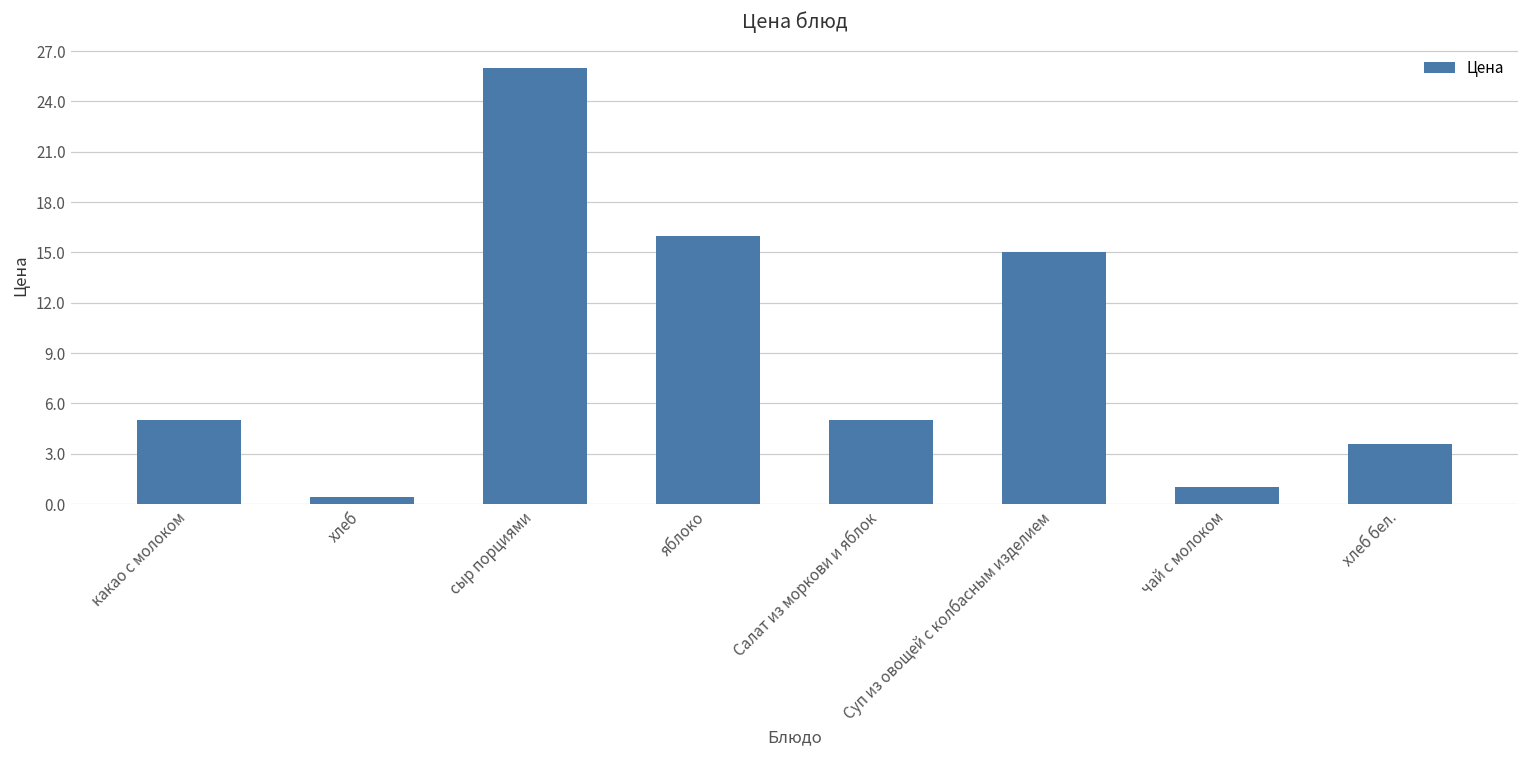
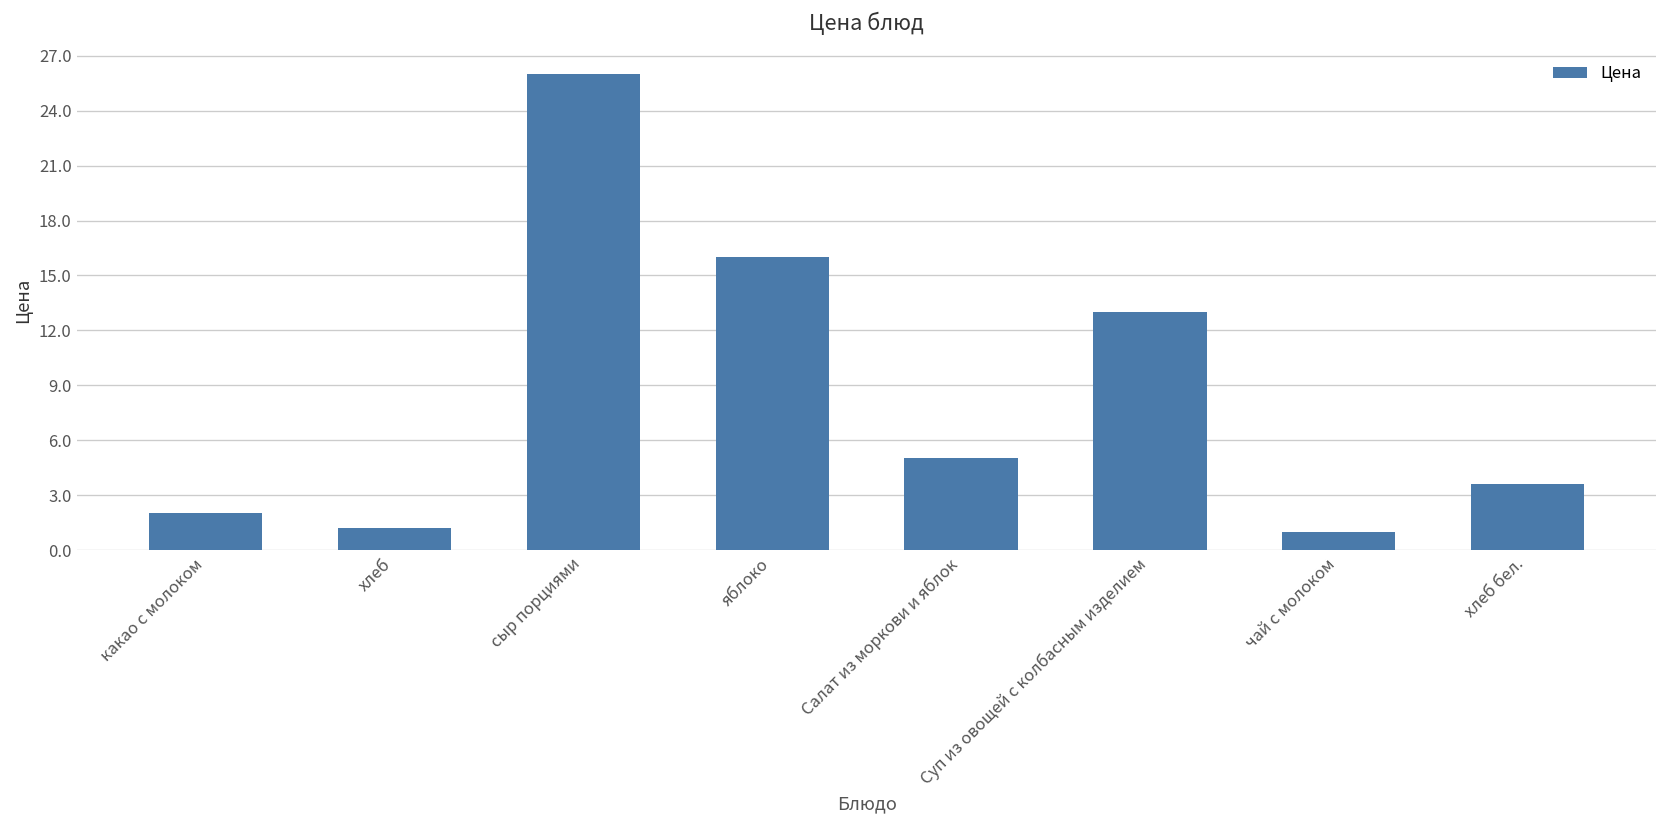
  {
-   "какао с молоком": 5,
-   "хлеб": 0.4,
+   "какао с молоком": 2,
+   "хлеб": 1.2,
    "сыр порциями": 26.0,
    "яблоко": 16.0,
    "Салат из моркови и яблок": 5.0,
-   "Суп из овощей с колбасным изделием": 15,
+   "Суп из овощей с колбасным изделием": 13,
    "чай с молоком": 1.0,
    "хлеб бел.": 3.6
  }
